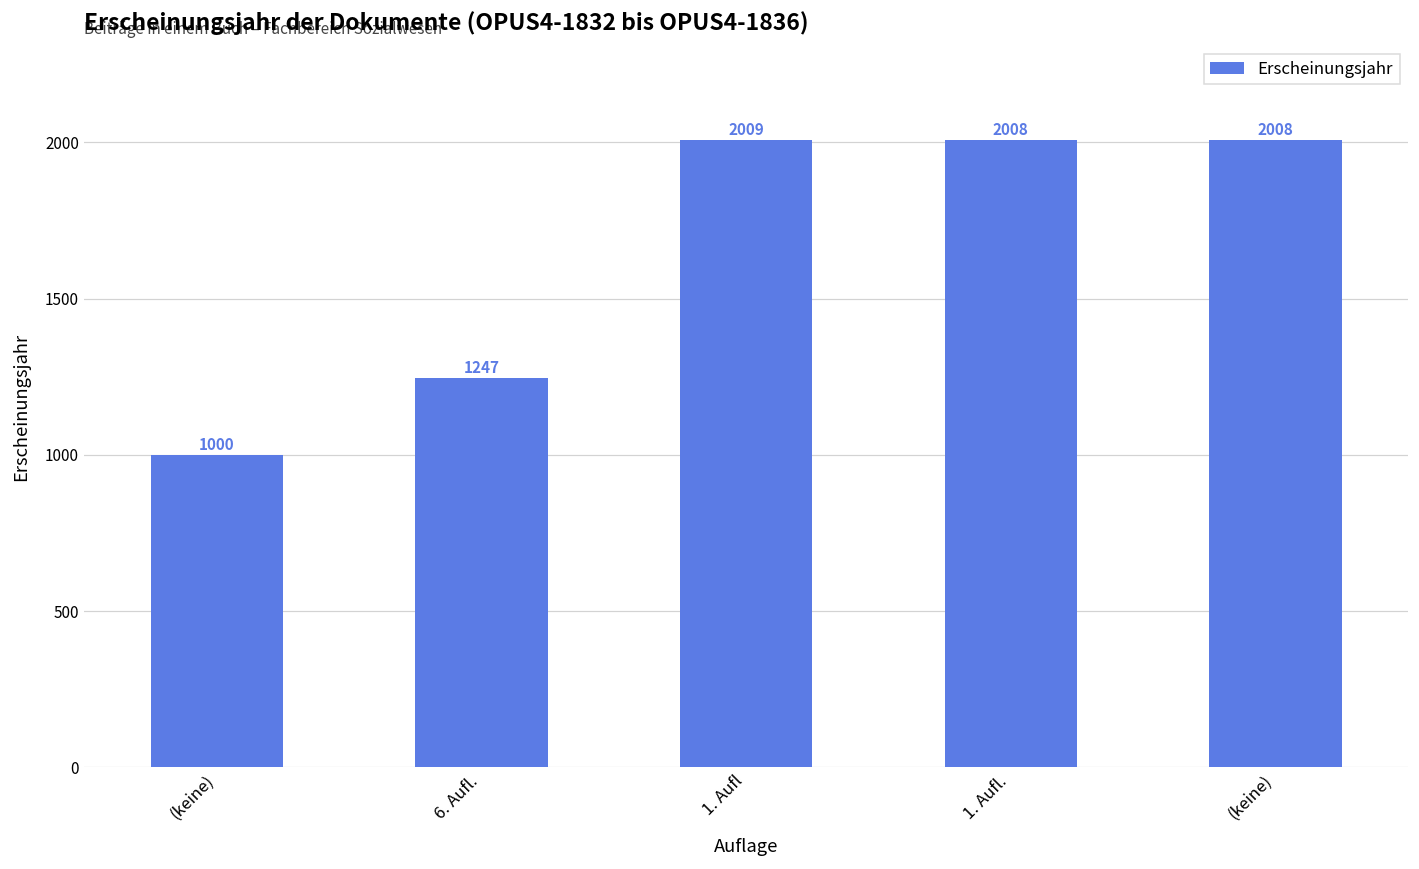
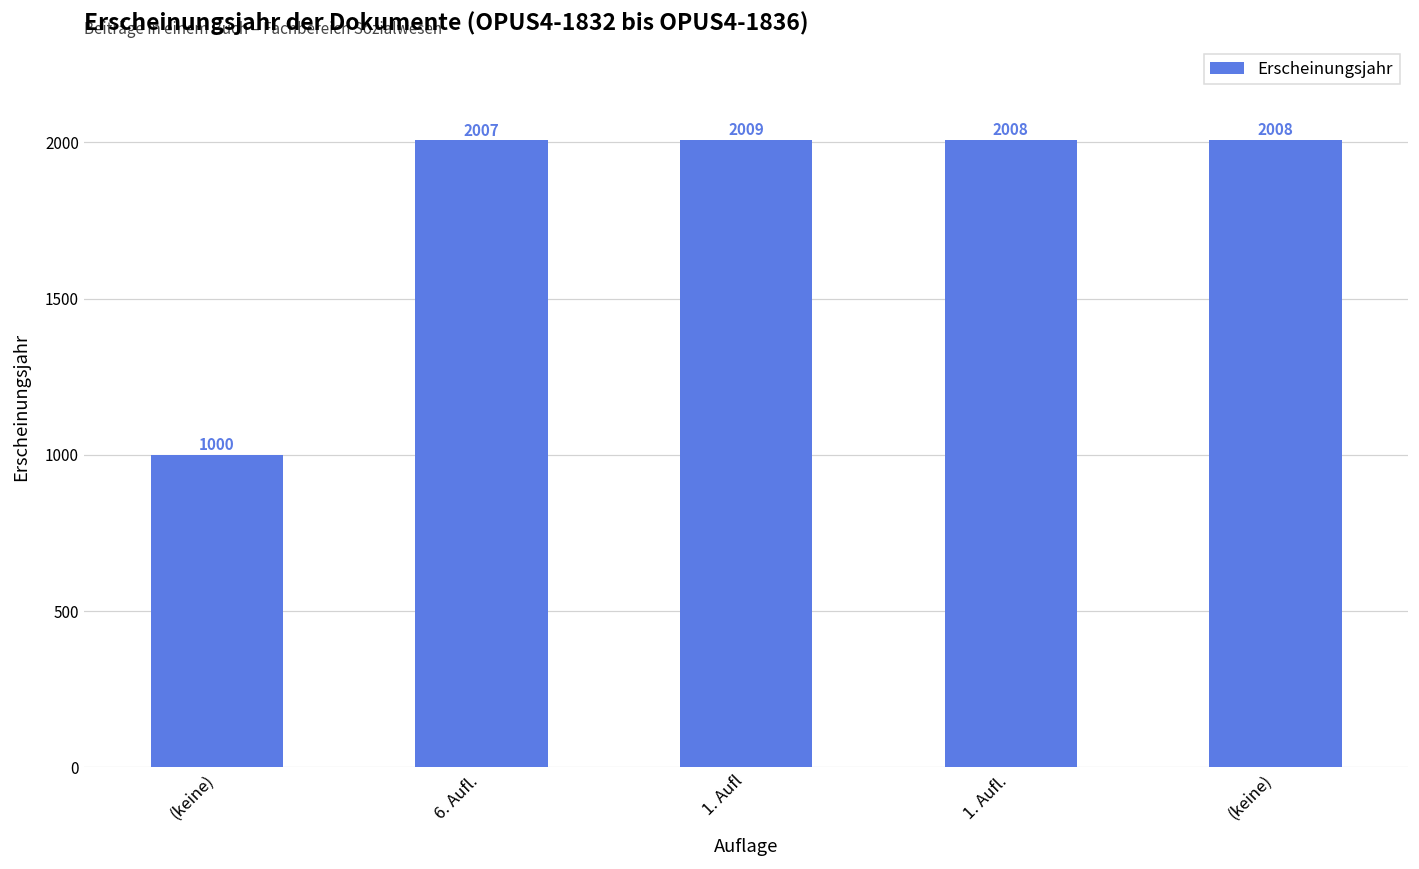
  {
-   "6. Aufl.": 1247,
+   "6. Aufl.": 2007,
    "1. Aufl": 2009,
    "1. Aufl.": 2008
  }
